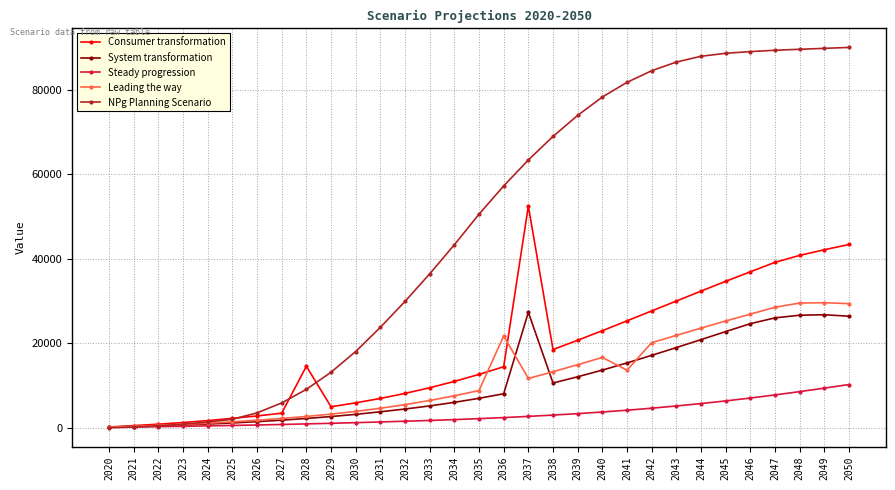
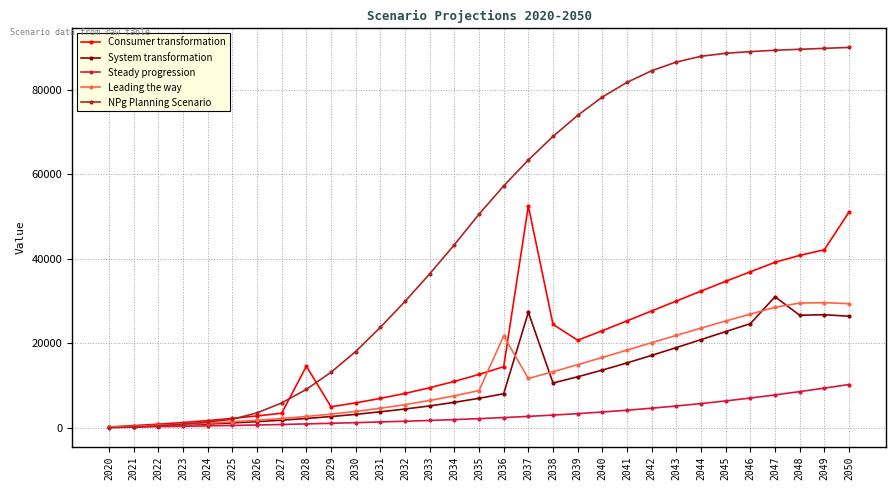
  {
    "Consumer transformation": {
      "2026": 3000,
      "2027": 3000,
      "2028": 15000,
      "2029": 5000,
      "2030": 6000,
      "2031": 7000,
      "2032": 8000,
      "2033": 10000,
      "2034": 11000,
      "2035": 13000,
      "2036": 14000,
      "2037": 53000,
-     "2038": 19000,
+     "2038": 25000,
      "2039": 21000,
      "2040": 23000,
      "2041": 25000,
      "2042": 28000,
      "2043": 30000,
      "2044": 32000,
      "2045": 35000,
      "2046": 37000,
      "2047": 39000,
      "2048": 41000,
      "2049": 42000,
-     "2050": 43000
+     "2050": 51000
    },
    "System transformation": {
      "2030": 3000,
      "2031": 4000,
      "2032": 4000,
      "2033": 5000,
      "2034": 6000,
      "2035": 7000,
      "2036": 8000,
      "2037": 27000,
      "2038": 11000,
      "2039": 12000,
      "2040": 14000,
      "2041": 15000,
      "2042": 17000,
      "2043": 19000,
      "2044": 21000,
      "2045": 23000,
      "2046": 25000,
-     "2047": 26000,
+     "2047": 31000,
      "2048": 27000,
      "2049": 27000,
      "2050": 26000
    },
    "Leading the way": {
      "2030": 4000,
      "2031": 5000,
      "2032": 6000,
      "2033": 6000,
      "2034": 8000,
      "2035": 9000,
      "2036": 22000,
      "2037": 12000,
      "2038": 13000,
      "2039": 15000,
      "2040": 17000,
-     "2041": 14000,
+     "2041": 18000,
      "2042": 20000,
      "2043": 22000,
      "2044": 24000,
      "2045": 25000,
      "2046": 27000,
      "2047": 29000,
      "2048": 30000,
      "2049": 30000,
      "2050": 29000
    }
  }
